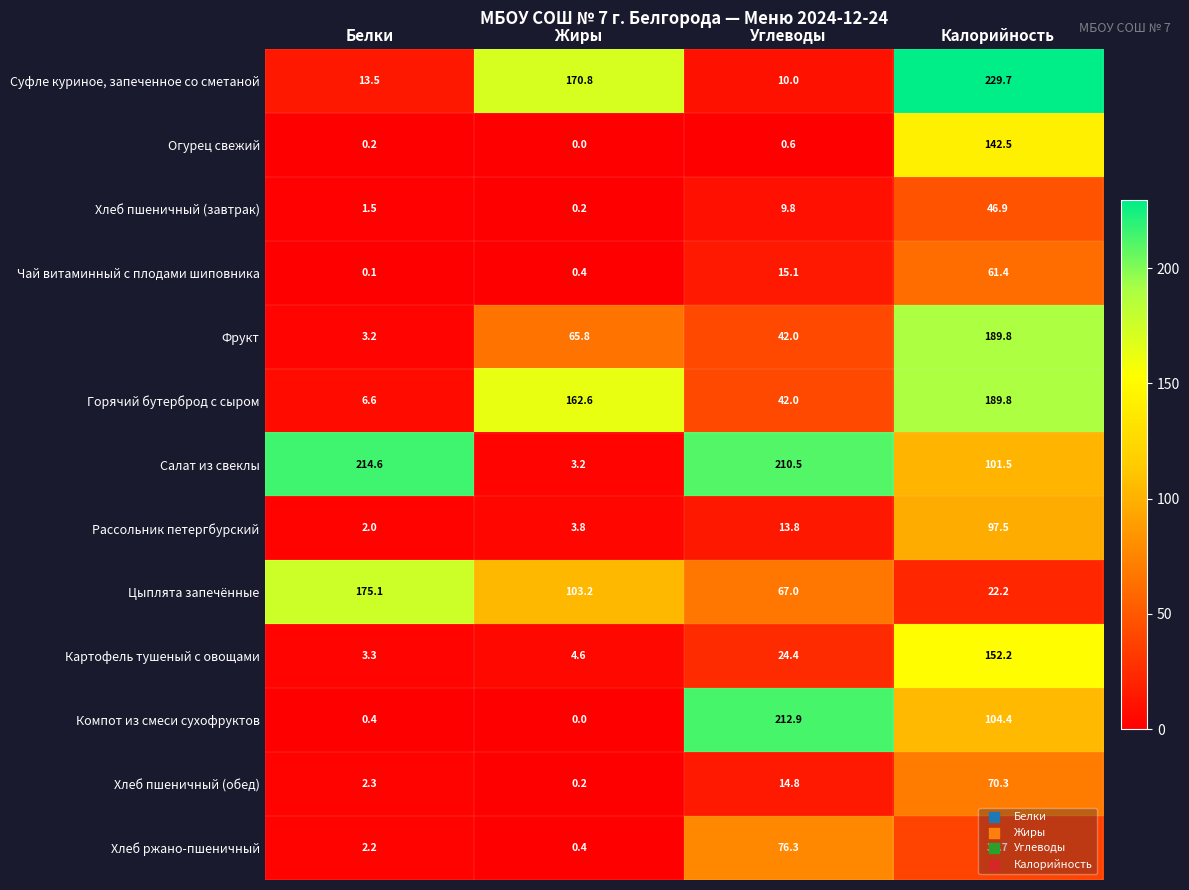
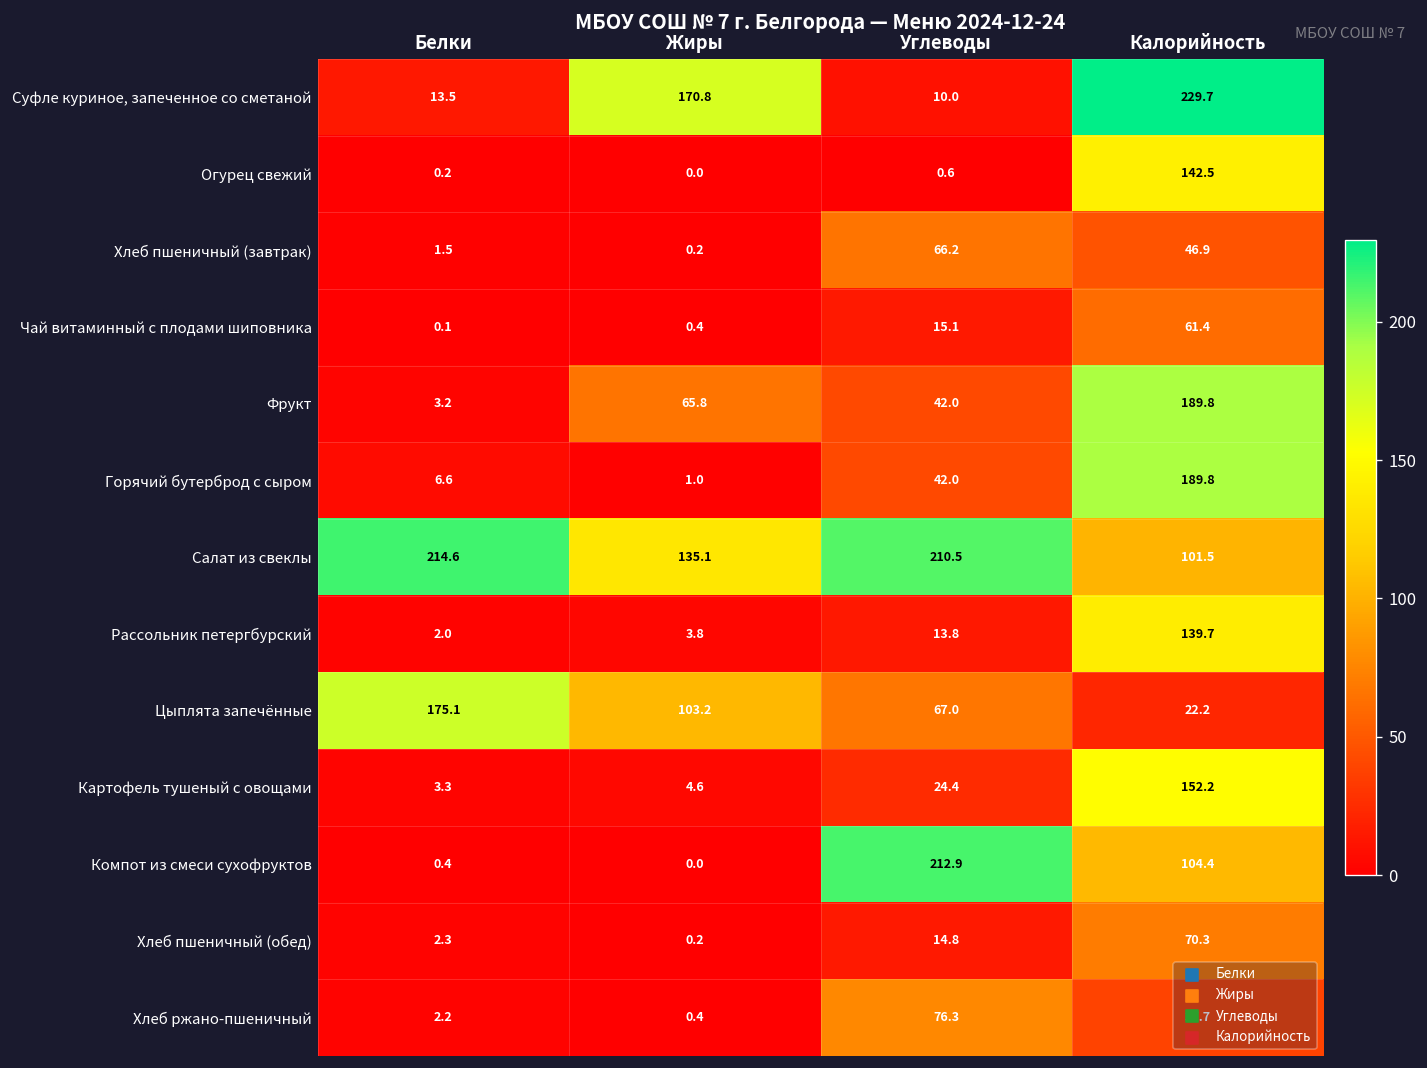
  {
    "Суфле куриное, запеченное со сметаной": {
      "Белки": 13.5,
      "Жиры": 170.8,
      "Углеводы": 10.0,
      "Калорийность": 229.7
    },
    "Огурец свежий": {
      "Белки": 0.2,
      "Жиры": 0.0,
      "Углеводы": 0.6,
      "Калорийность": 142.5
    },
    "Хлеб пшеничный (завтрак)": {
      "Белки": 1.5,
      "Жиры": 0.2,
-     "Углеводы": 9.8,
+     "Углеводы": 66.2,
      "Калорийность": 46.9
    },
    "Чай витаминный с плодами шиповника": {
      "Белки": 0.1,
      "Жиры": 0.4,
      "Углеводы": 15.1,
      "Калорийность": 61.4
    },
    "Фрукт": {
      "Белки": 3.2,
      "Жиры": 65.8,
      "Углеводы": 42.0,
      "Калорийность": 189.8
    },
    "Горячий бутерброд с сыром": {
      "Белки": 6.6,
-     "Жиры": 162.6,
+     "Жиры": 1.0,
      "Углеводы": 42.0,
      "Калорийность": 189.8
    },
    "Салат из свеклы": {
      "Белки": 214.6,
-     "Жиры": 3.2,
+     "Жиры": 135.1,
      "Углеводы": 210.5,
      "Калорийность": 101.5
    },
    "Рассольник петергбурский": {
      "Белки": 2.0,
      "Жиры": 3.8,
      "Углеводы": 13.8,
-     "Калорийность": 97.5
+     "Калорийность": 139.7
    },
    "Цыплята запечённые": {
      "Белки": 175.1,
      "Жиры": 103.2,
      "Углеводы": 67.0,
      "Калорийность": 22.2
    },
    "Картофель тушеный с овощами": {
      "Белки": 3.3,
      "Жиры": 4.6,
      "Углеводы": 24.4,
      "Калорийность": 152.2
    },
    "Компот из смеси сухофруктов": {
      "Белки": 0.4,
      "Жиры": 0.0,
      "Углеводы": 212.9,
      "Калорийность": 104.4
    },
    "Хлеб пшеничный (обед)": {
      "Белки": 2.3,
      "Жиры": 0.2,
      "Углеводы": 14.8,
      "Калорийность": 70.3
    },
    "Хлеб ржано-пшеничный": {
      "Белки": 2.2,
      "Жиры": 0.4,
      "Углеводы": 76.3
    }
  }
